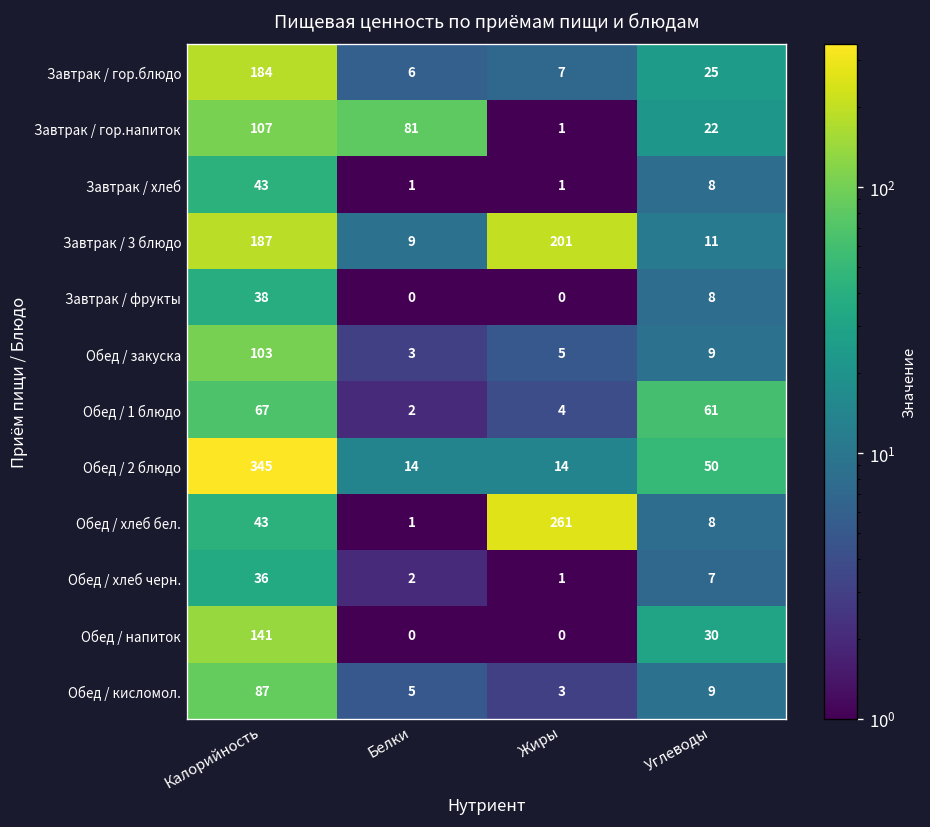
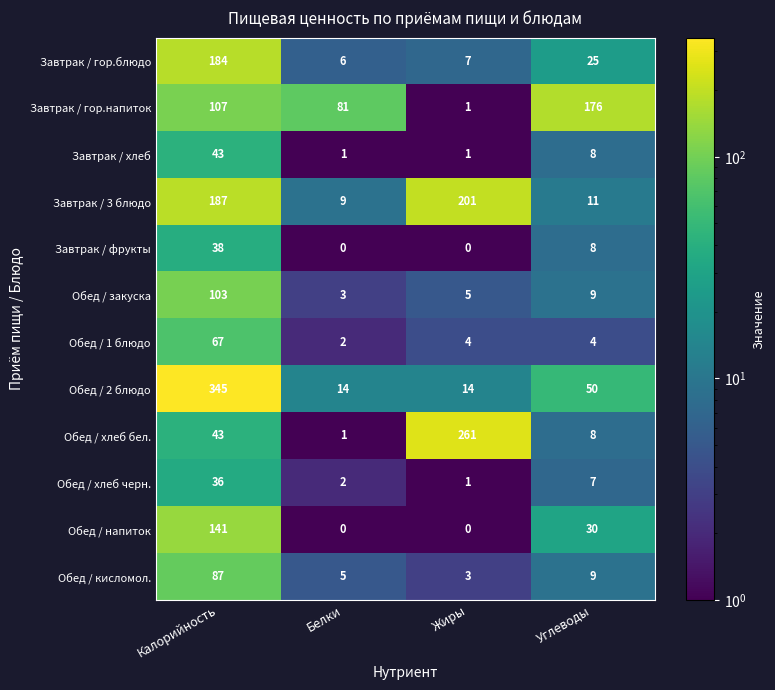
  {
    "Завтрак / гор.блюдо": {
      "Калорийность": 184,
      "Белки": 6,
      "Жиры": 7,
      "Углеводы": 25
    },
    "Завтрак / гор.напиток": {
      "Калорийность": 107,
      "Белки": 81,
      "Жиры": 1,
-     "Углеводы": 22
+     "Углеводы": 176
    },
    "Завтрак / хлеб": {
      "Калорийность": 43,
      "Белки": 1,
      "Жиры": 1,
      "Углеводы": 8
    },
    "Завтрак / 3 блюдо": {
      "Калорийность": 187,
      "Белки": 9,
      "Жиры": 201,
      "Углеводы": 11
    },
    "Завтрак / фрукты": {
      "Калорийность": 38,
      "Белки": 0,
      "Жиры": 0,
      "Углеводы": 8
    },
    "Обед / закуска": {
      "Калорийность": 103,
      "Белки": 3,
      "Жиры": 5,
      "Углеводы": 9
    },
    "Обед / 1 блюдо": {
      "Калорийность": 67,
      "Белки": 2,
      "Жиры": 4,
-     "Углеводы": 61
+     "Углеводы": 4
    },
    "Обед / 2 блюдо": {
      "Калорийность": 345,
      "Белки": 14,
      "Жиры": 14,
      "Углеводы": 50
    },
    "Обед / хлеб бел.": {
      "Калорийность": 43,
      "Белки": 1,
      "Жиры": 261,
      "Углеводы": 8
    },
    "Обед / хлеб черн.": {
      "Калорийность": 36,
      "Белки": 2,
      "Жиры": 1,
      "Углеводы": 7
    },
    "Обед / напиток": {
      "Калорийность": 141,
      "Белки": 0,
      "Жиры": 0,
      "Углеводы": 30
    },
    "Обед / кисломол.": {
      "Калорийность": 87,
      "Белки": 5,
      "Жиры": 3,
      "Углеводы": 9
    }
  }
